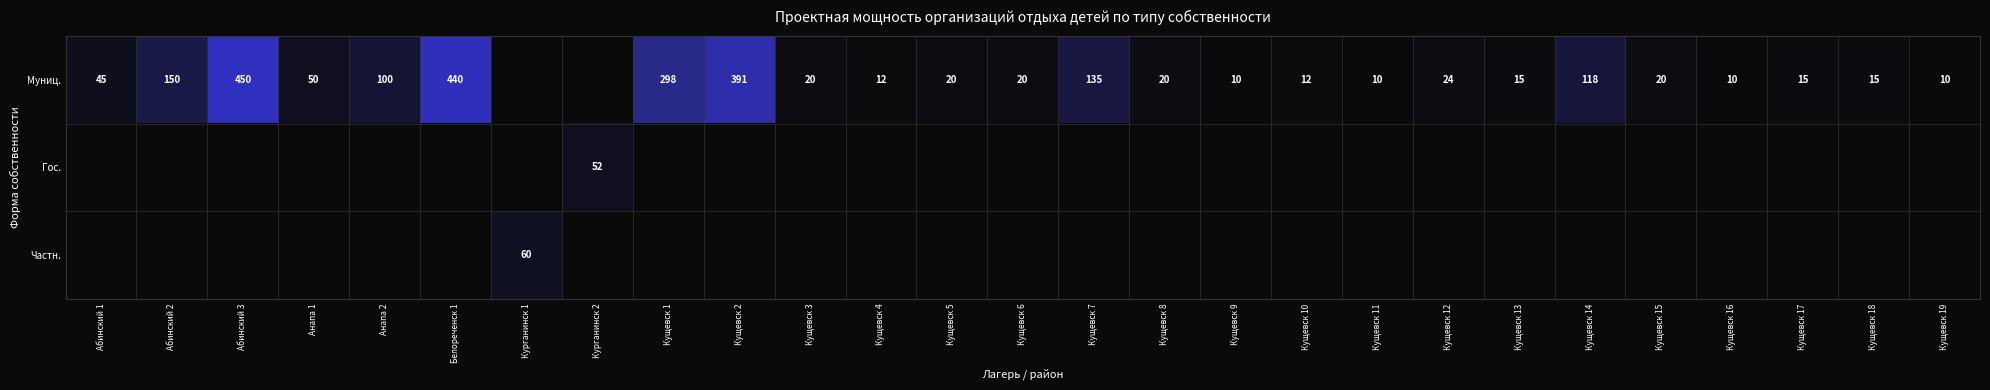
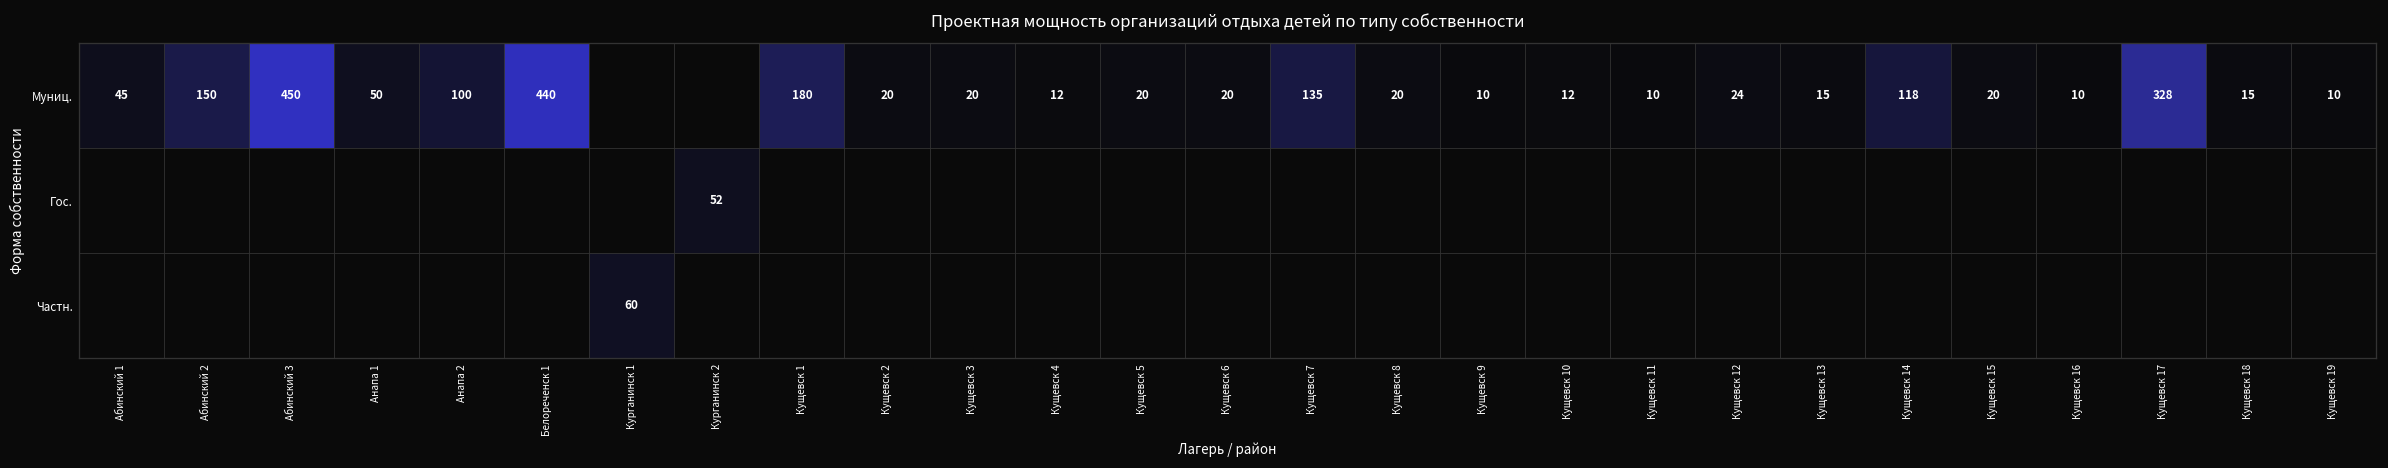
  {
    "Муниц.": {
      "Абинский 1": 45,
      "Абинский 2": 150,
      "Абинский 3": 450,
      "Анапа 1": 50,
      "Анапа 2": 100,
      "Белореченск 1": 440,
-     "Кущевск 1": 298,
-     "Кущевск 2": 391,
+     "Кущевск 1": 180,
+     "Кущевск 2": 20,
      "Кущевск 3": 20,
      "Кущевск 4": 12,
      "Кущевск 5": 20,
      "Кущевск 6": 20,
      "Кущевск 7": 135,
      "Кущевск 8": 20,
      "Кущевск 9": 10,
      "Кущевск 10": 12,
      "Кущевск 11": 10,
      "Кущевск 12": 24,
      "Кущевск 13": 15,
      "Кущевск 14": 118,
      "Кущевск 15": 20,
      "Кущевск 16": 10,
-     "Кущевск 17": 15,
+     "Кущевск 17": 328,
      "Кущевск 18": 15,
      "Кущевск 19": 10
    },
    "Гос.": {
      "Курганинск 2": 52
    },
    "Частн.": {
      "Курганинск 1": 60
    }
  }
